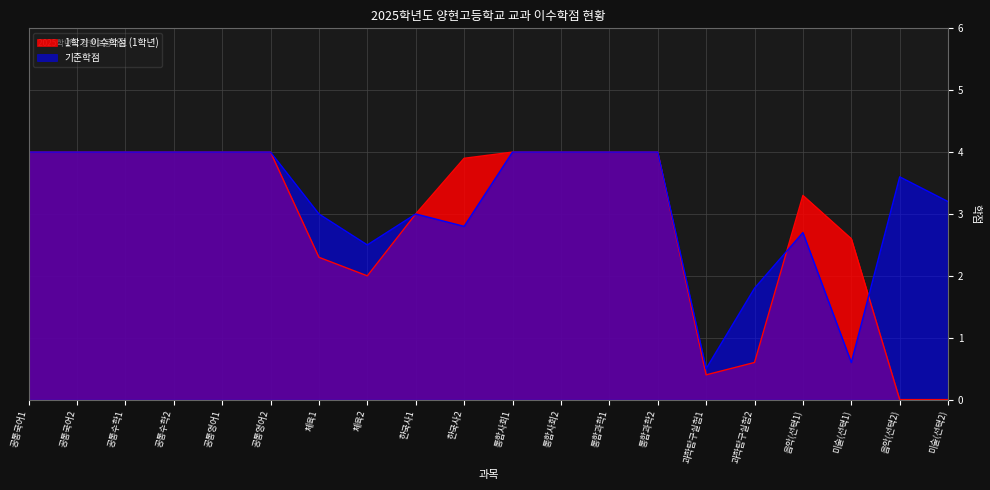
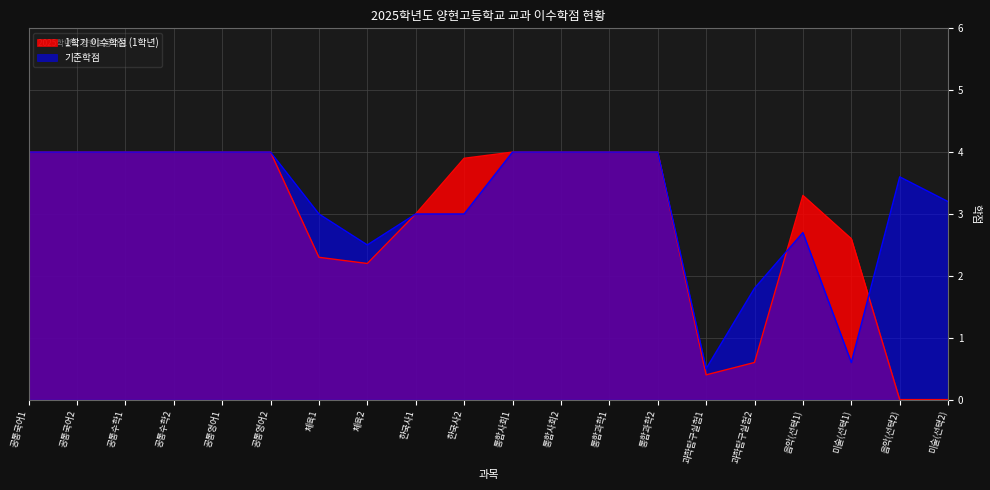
  {
    "1학기 이수학점 (1학년)": {
      "체육1": 2.3,
-     "체육2": 2.0,
+     "체육2": 2.2,
      "한국사2": 3.9,
      "과학탐구실험1": 0.4,
      "과학탐구실험2": 0.6,
      "음악(선택1)": 3.3,
      "미술(선택1)": 2.6,
      "음악(선택2)": 0.0,
      "미술(선택2)": 0.0
    },
    "기준학점": {
      "체육1": 3.0,
      "체육2": 2.5,
-     "한국사2": 2.8,
+     "한국사2": 3.0,
      "과학탐구실험1": 0.5,
      "과학탐구실험2": 1.8,
      "음악(선택1)": 2.7,
      "미술(선택1)": 0.6,
      "음악(선택2)": 3.6,
      "미술(선택2)": 3.2
    }
  }
